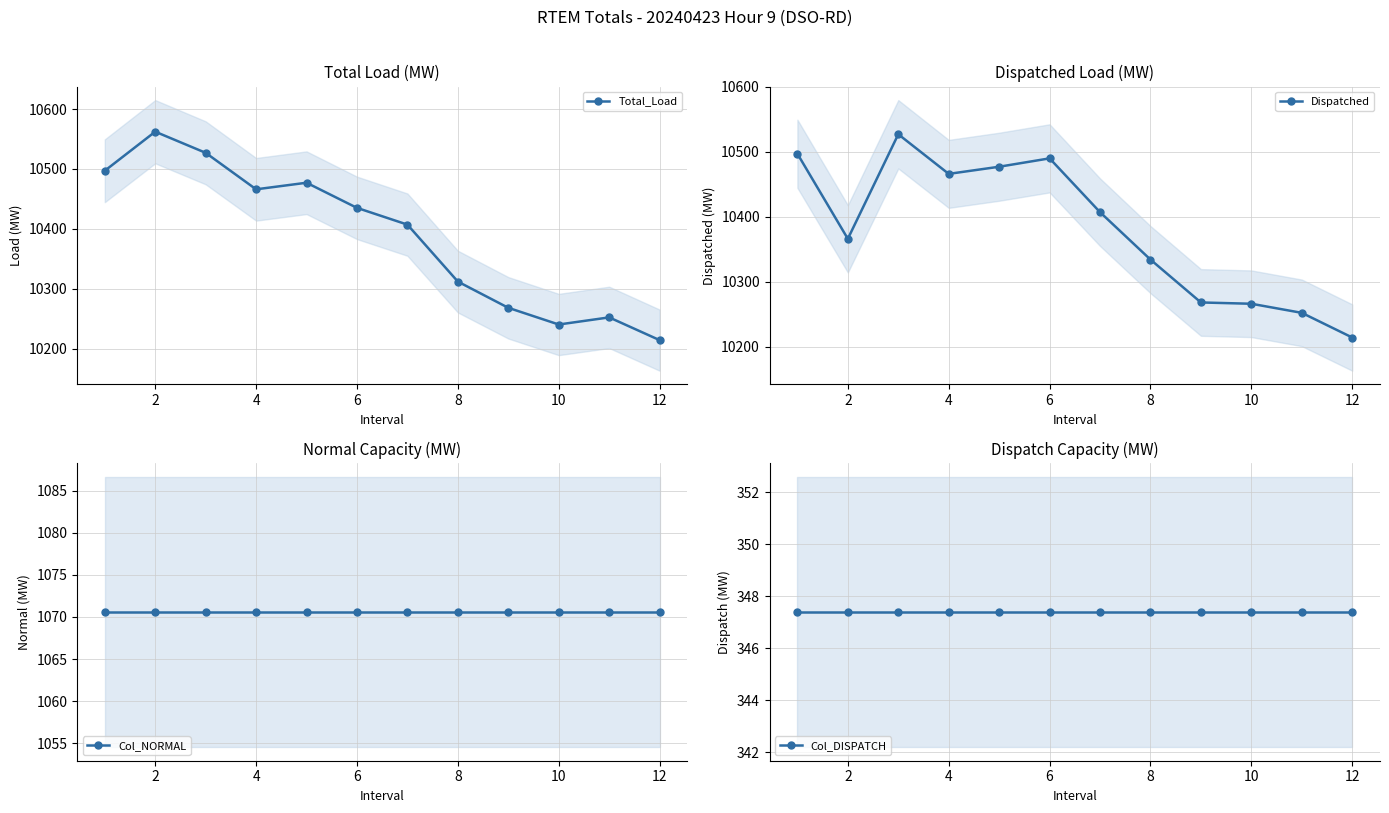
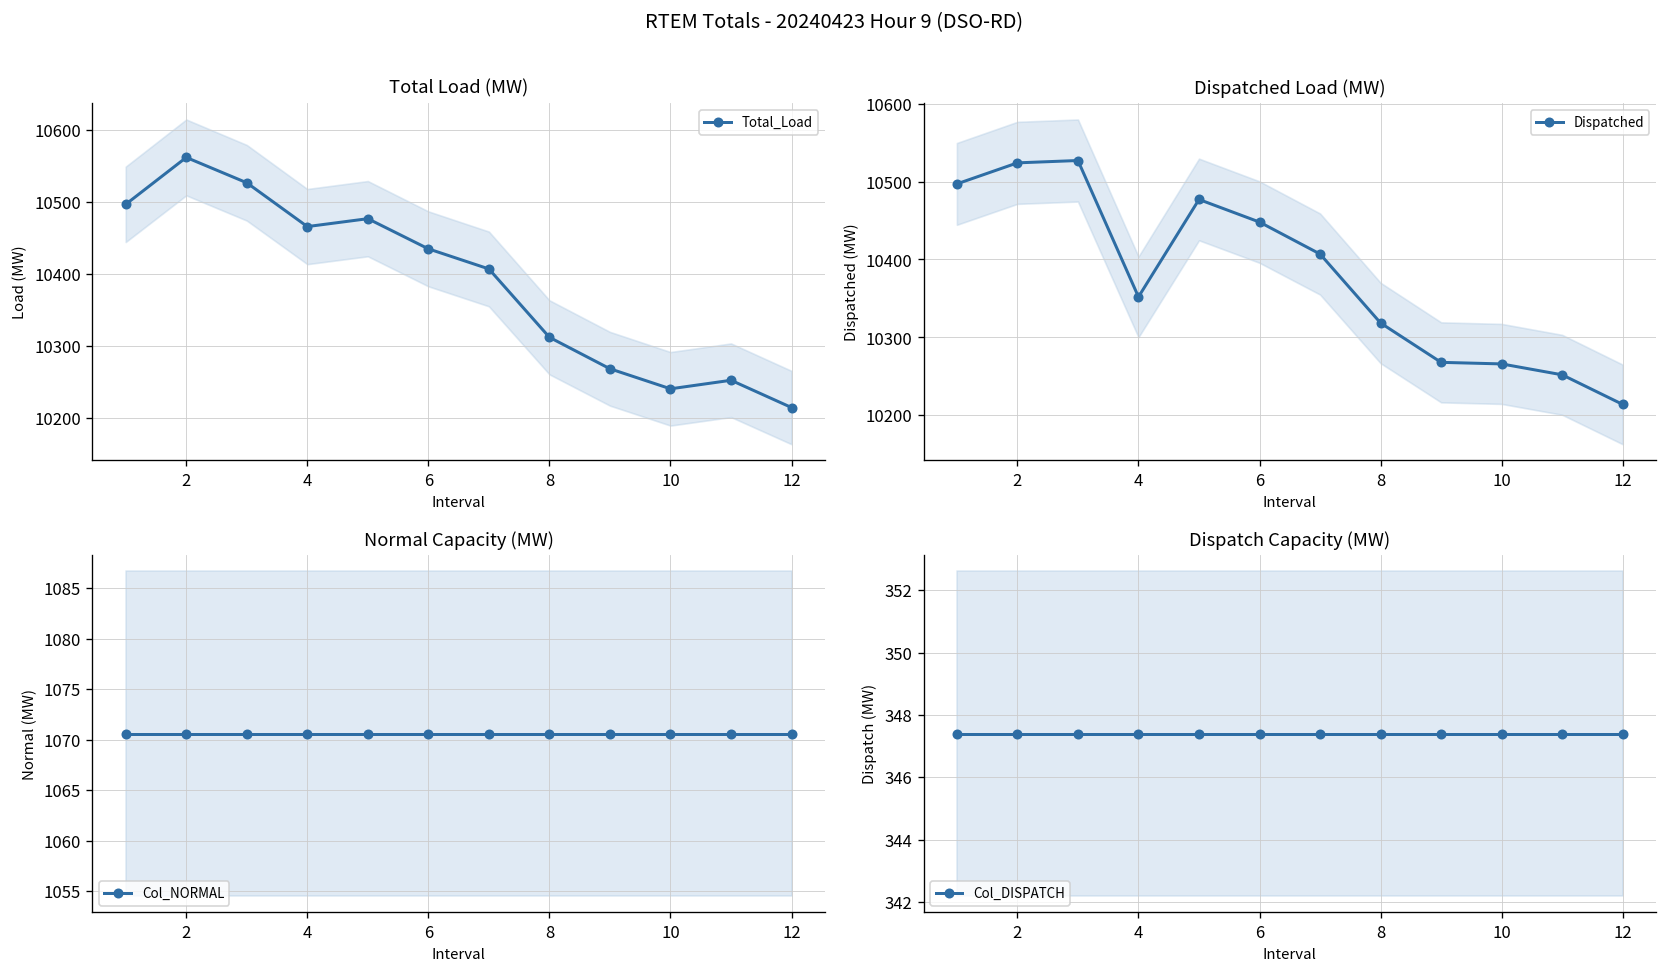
  {
    "Total Load (MW)": {
      "Total_Load": {
        "2": 10560,
        "4": 10470,
        "6": 10440,
        "8": 10310,
        "10": 10240,
        "12": 10210
      }
    },
    "Dispatched Load (MW)": {
      "Dispatched": {
-       "2": 10370,
-       "4": 10470,
-       "6": 10490,
-       "8": 10330,
+       "2": 10520,
+       "4": 10350,
+       "6": 10450,
+       "8": 10320,
        "10": 10270,
        "12": 10210
      }
    },
    "Normal Capacity (MW)": {
      "Col_NORMAL": {
        "2": 1071,
        "4": 1071,
        "6": 1071,
        "8": 1071,
        "10": 1071,
        "12": 1071
      }
    },
    "Dispatch Capacity (MW)": {
      "Col_DISPATCH": {
        "2": 347.4,
        "4": 347.4,
        "6": 347.4,
        "8": 347.4,
        "10": 347.4,
        "12": 347.4
      }
    }
  }
